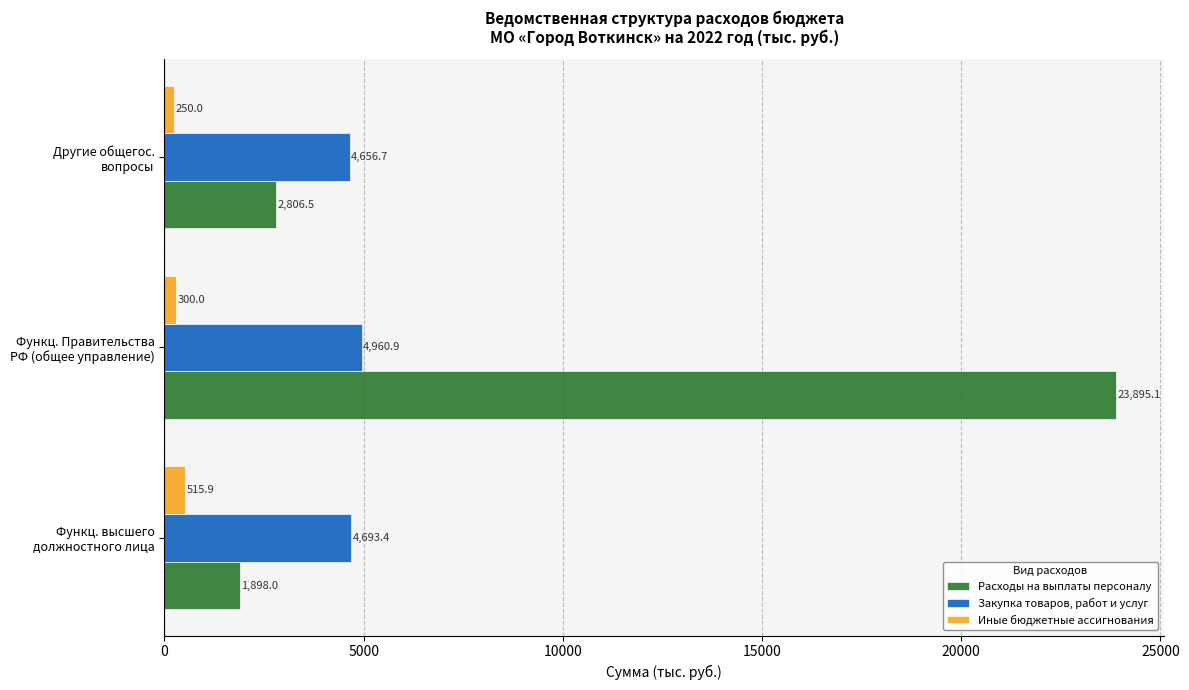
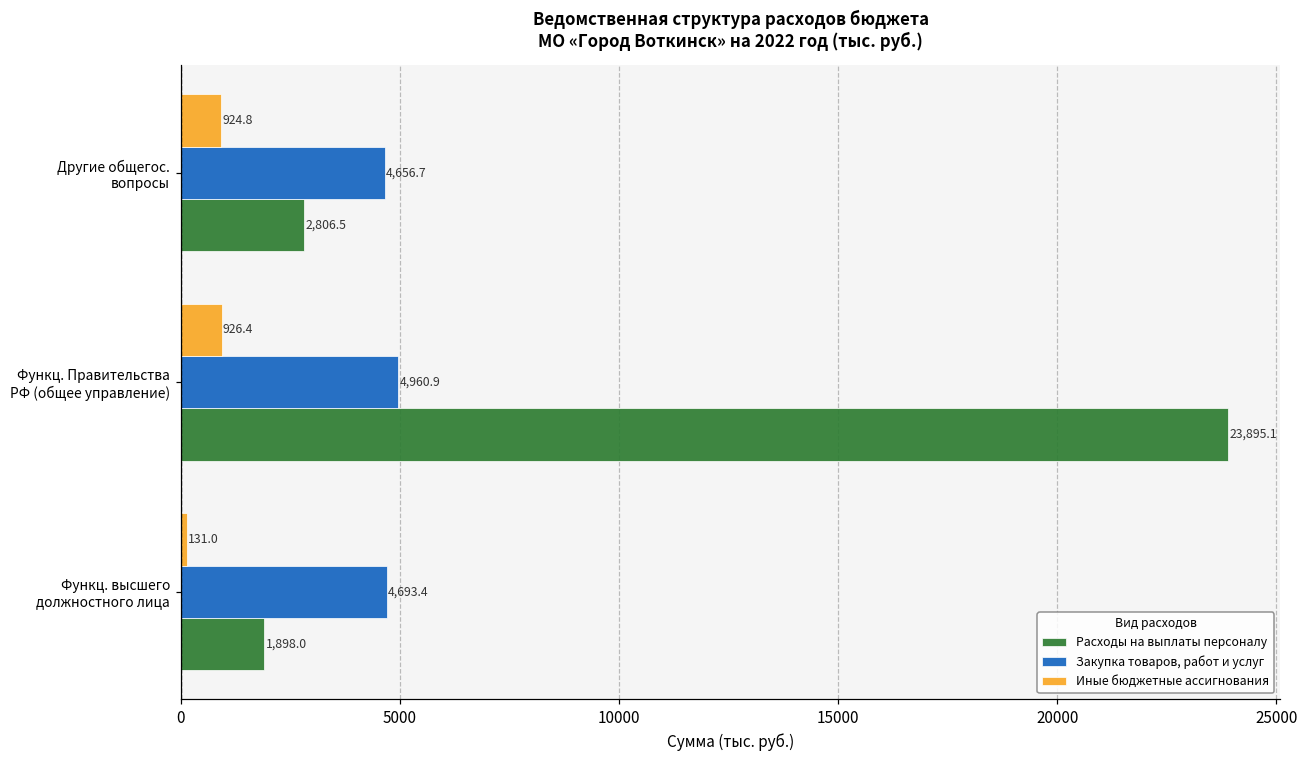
  {
    "Расходы на выплаты персоналу": {
      "Другие общегос. вопросы": "2,806.5",
      "Функц. Правительства РФ (общее управление)": "23,895.1",
      "Функц. высшего должностного лица": "1,898.0"
    },
    "Закупка товаров, работ и услуг": {
      "Другие общегос. вопросы": "4,656.7",
      "Функц. Правительства РФ (общее управление)": "4,960.9",
      "Функц. высшего должностного лица": "4,693.4"
    },
    "Иные бюджетные ассигнования": {
-     "Другие общегос. вопросы": "250.0",
-     "Функц. Правительства РФ (общее управление)": "300.0",
-     "Функц. высшего должностного лица": "515.9"
+     "Другие общегос. вопросы": "924.8",
+     "Функц. Правительства РФ (общее управление)": "926.4",
+     "Функц. высшего должностного лица": "131.0"
    }
  }
